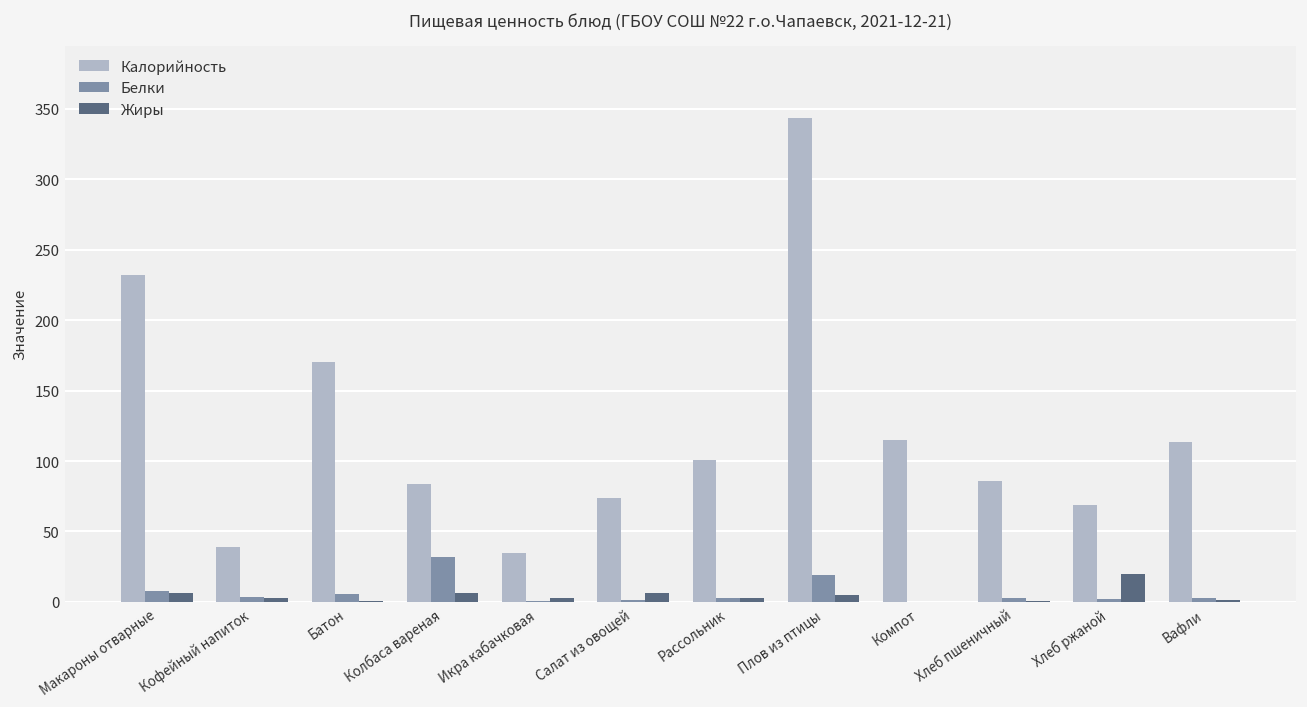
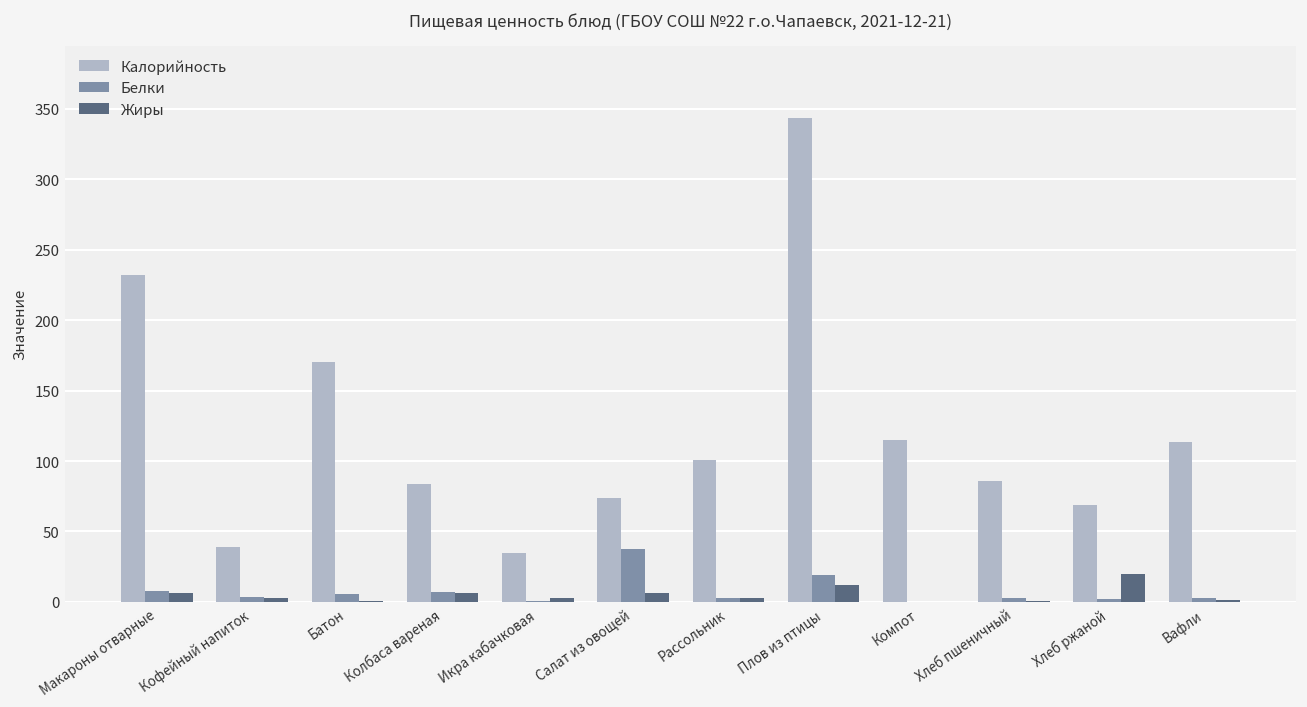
  {
    "Калорийность": {
      "Макароны отварные": 232,
      "Кофейный напиток": 39,
      "Батон": 170,
      "Колбаса вареная": 84,
      "Икра кабачковая": 35,
      "Салат из овощей": 74,
      "Рассольник": 101,
      "Плов из птицы": 344,
      "Компот": 115,
      "Хлеб пшеничный": 86,
      "Хлеб ржаной": 69,
      "Вафли": 113
    },
    "Белки": {
      "Макароны отварные": 7,
      "Кофейный напиток": 3,
      "Батон": 6,
-     "Колбаса вареная": 32,
-     "Салат из овощей": 1,
+     "Колбаса вареная": 7,
+     "Салат из овощей": 37,
      "Рассольник": 3,
      "Плов из птицы": 19,
      "Хлеб пшеничный": 2,
      "Вафли": 3
    },
    "Жиры": {
      "Макароны отварные": 6,
      "Кофейный напиток": 3,
      "Колбаса вареная": 6,
      "Икра кабачковая": 2,
      "Салат из овощей": 6,
      "Рассольник": 3,
-     "Плов из птицы": 5,
+     "Плов из птицы": 12,
      "Хлеб ржаной": 19
    }
  }
